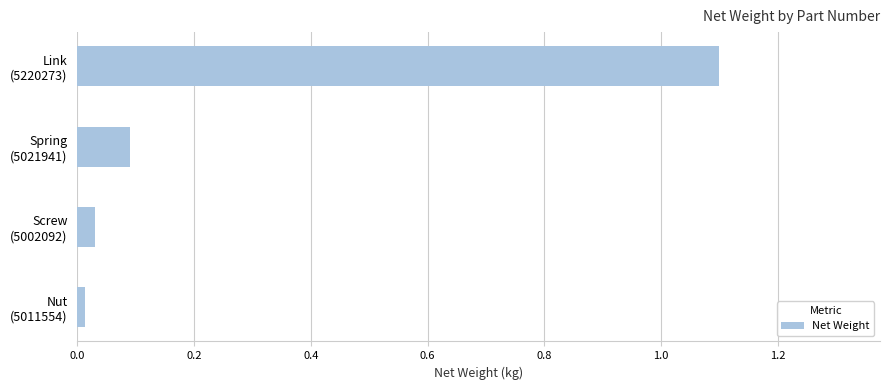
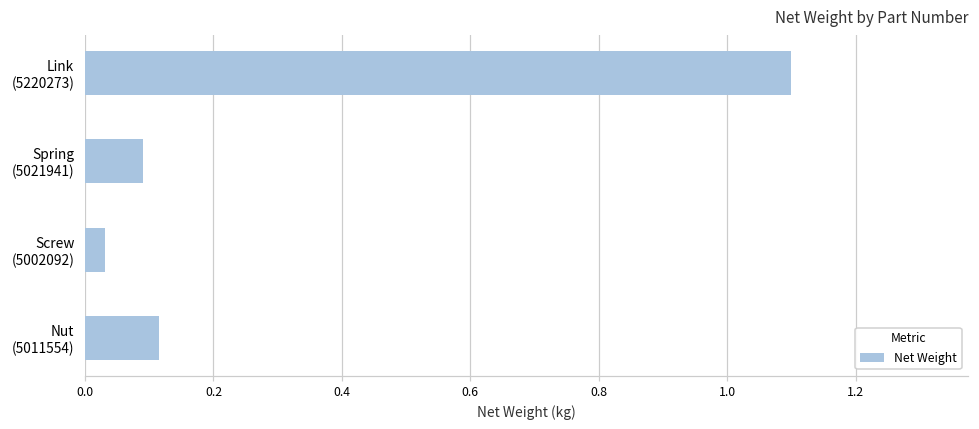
  {
    "Link (5220273)": 1.10,
    "Spring (5021941)": 0.09,
    "Screw (5002092)": 0.03,
-   "Nut (5011554)": 0.01
+   "Nut (5011554)": 0.12
  }
